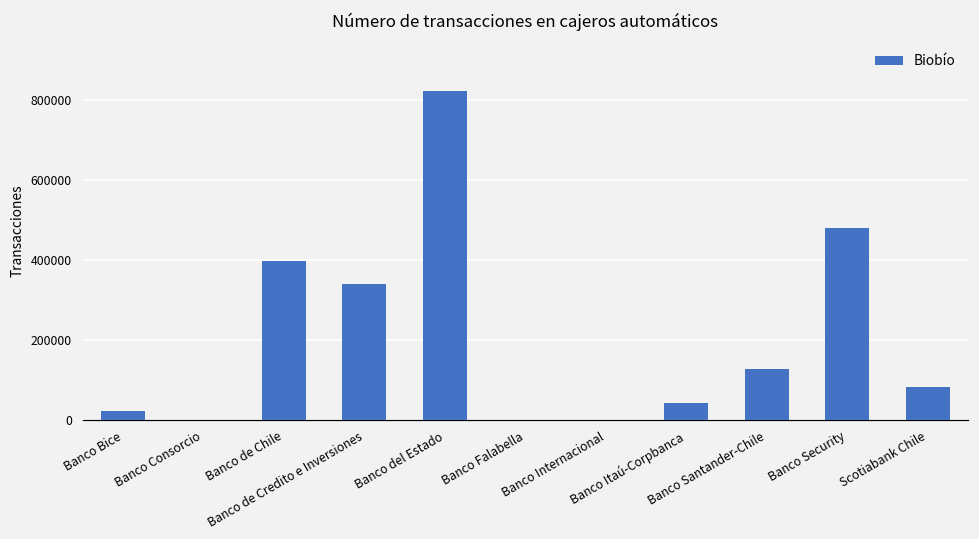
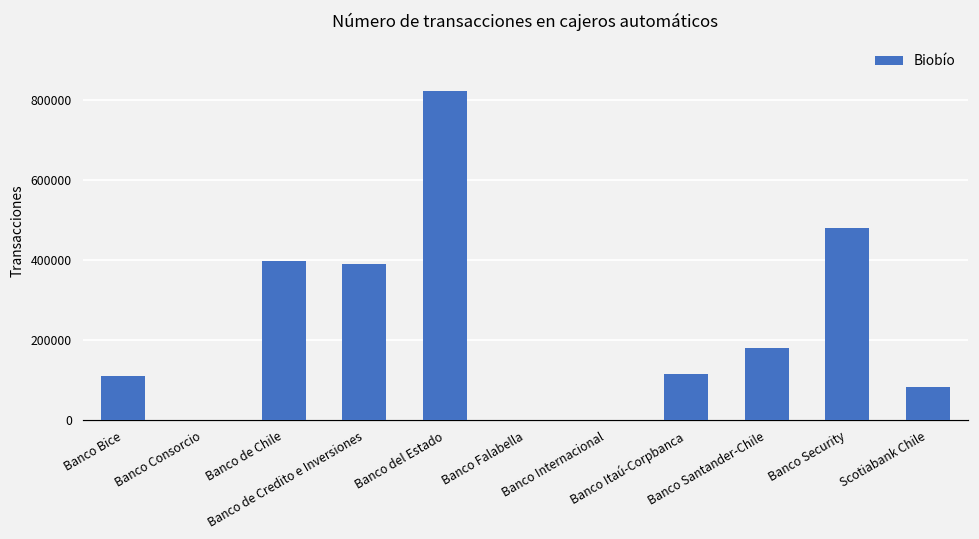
  {
-   "Banco Bice": 20000,
+   "Banco Bice": 110000,
    "Banco Consorcio": 0,
    "Banco de Chile": 400000,
-   "Banco de Credito e Inversiones": 340000,
+   "Banco de Credito e Inversiones": 390000,
    "Banco del Estado": 820000,
    "Banco Falabella": 0,
    "Banco Internacional": 0,
-   "Banco Itaú-Corpbanca": 40000,
-   "Banco Santander-Chile": 130000,
+   "Banco Itaú-Corpbanca": 110000,
+   "Banco Santander-Chile": 180000,
    "Banco Security": 480000,
    "Scotiabank Chile": 80000
  }
